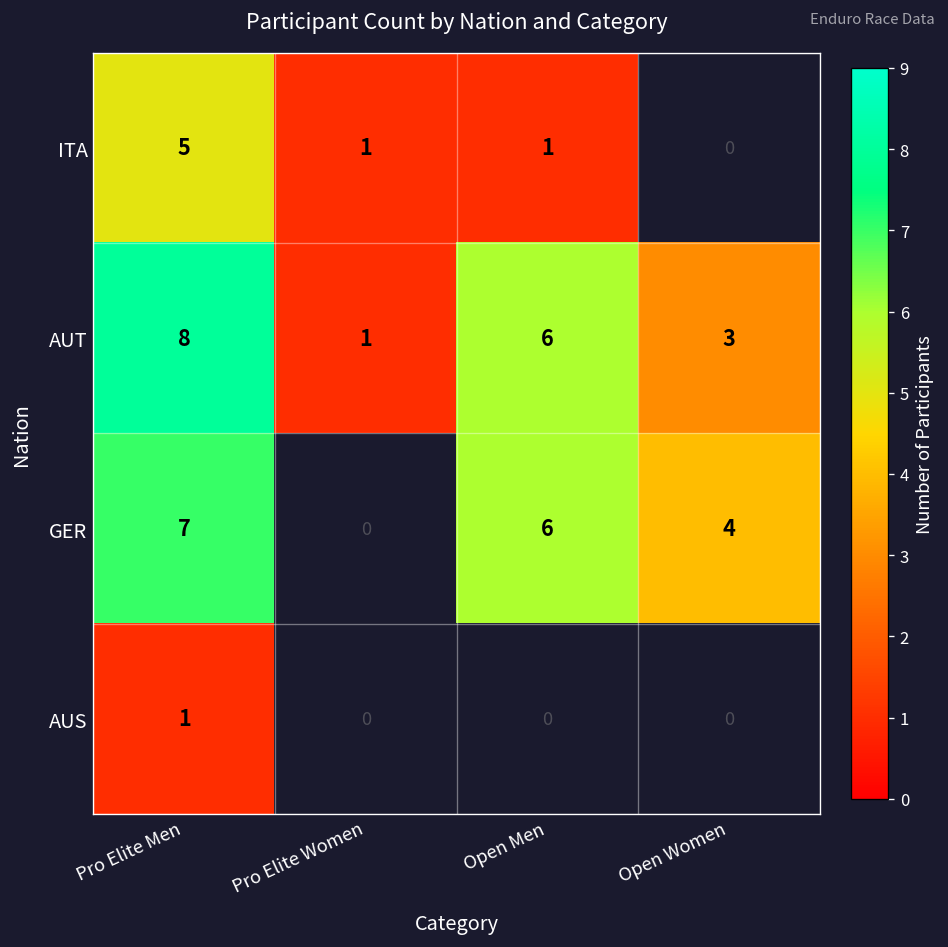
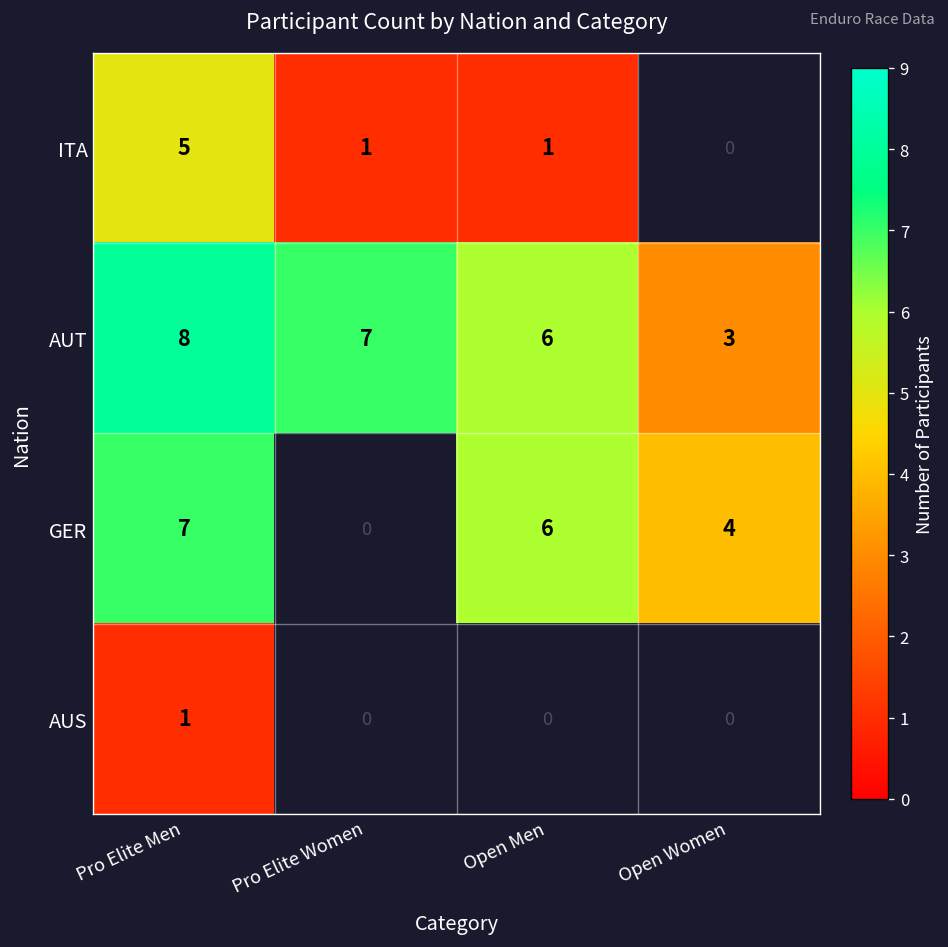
  {
    "ITA": {
      "Pro Elite Men": 5,
      "Pro Elite Women": 1,
      "Open Men": 1
    },
    "AUT": {
      "Pro Elite Men": 8,
-     "Pro Elite Women": 1,
+     "Pro Elite Women": 7,
      "Open Men": 6,
      "Open Women": 3
    },
    "GER": {
      "Pro Elite Men": 7,
      "Open Men": 6,
      "Open Women": 4
    },
    "AUS": {
      "Pro Elite Men": 1
    }
  }
